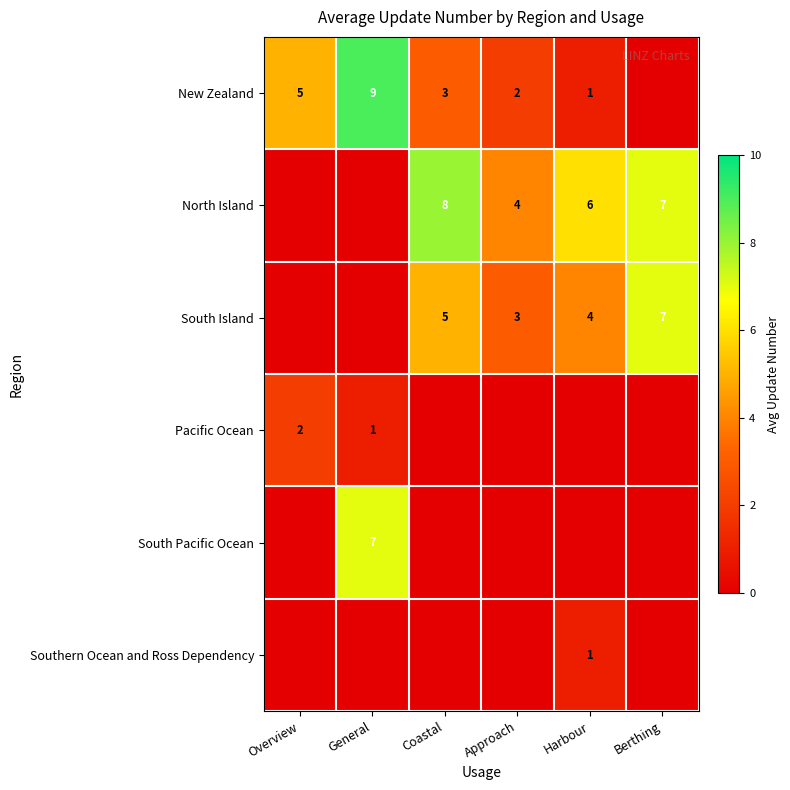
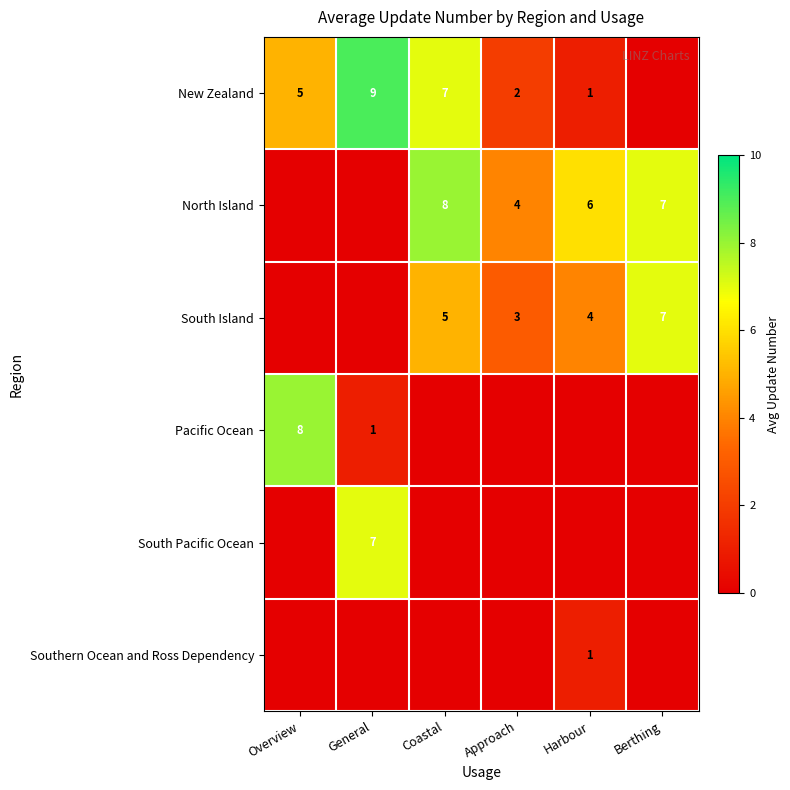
  {
    "New Zealand": {
      "Overview": 5,
      "General": 9,
-     "Coastal": 3,
+     "Coastal": 7,
      "Approach": 2,
      "Harbour": 1
    },
    "North Island": {
      "Coastal": 8,
      "Approach": 4,
      "Harbour": 6,
      "Berthing": 7
    },
    "South Island": {
      "Coastal": 5,
      "Approach": 3,
      "Harbour": 4,
      "Berthing": 7
    },
    "Pacific Ocean": {
-     "Overview": 2,
+     "Overview": 8,
      "General": 1
    },
    "South Pacific Ocean": {
      "General": 7
    },
    "Southern Ocean and Ross Dependency": {
      "Harbour": 1
    }
  }
